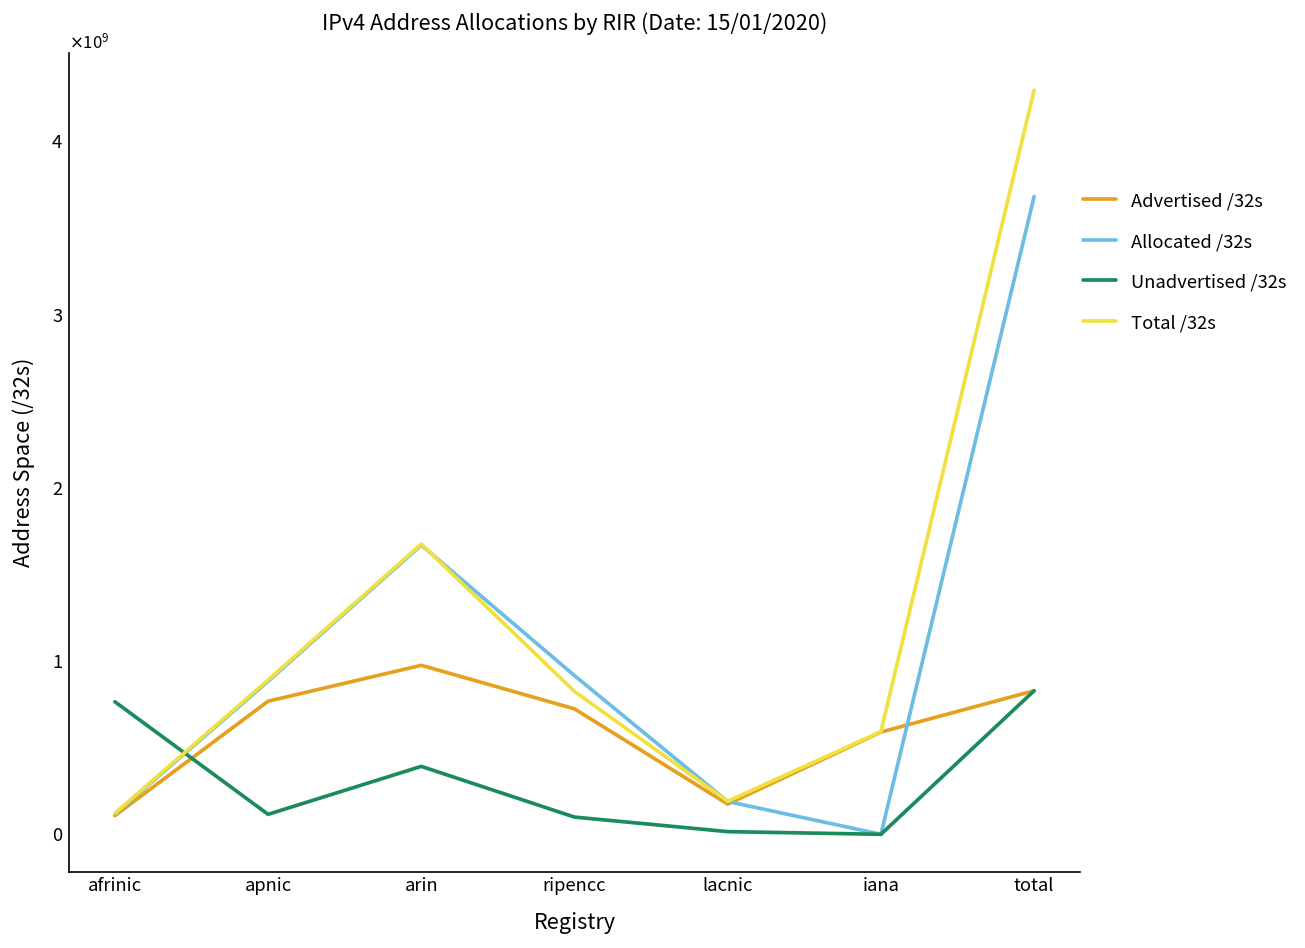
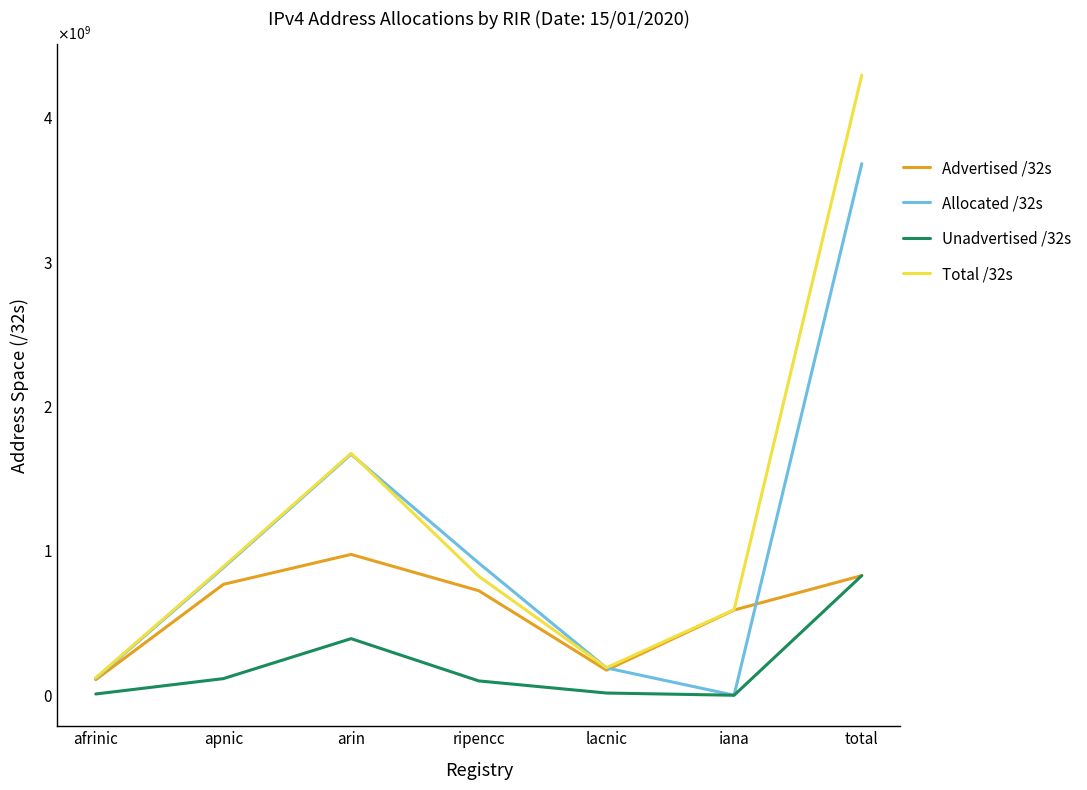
  {
    "Advertised /32s": {
      "apnic": 770000000,
      "arin": 980000000,
      "ripencc": 720000000
    },
    "Allocated /32s": {
      "ripencc": 920000000,
      "total": 3680000000
    },
    "Unadvertised /32s": {
-     "afrinic": 770000000,
+     "afrinic": 10000000,
      "apnic": 120000000,
      "arin": 390000000,
      "ripencc": 100000000,
      "lacnic": 20000000
    },
    "Total /32s": {
      "ripencc": 820000000,
      "total": 4290000000
    }
  }
